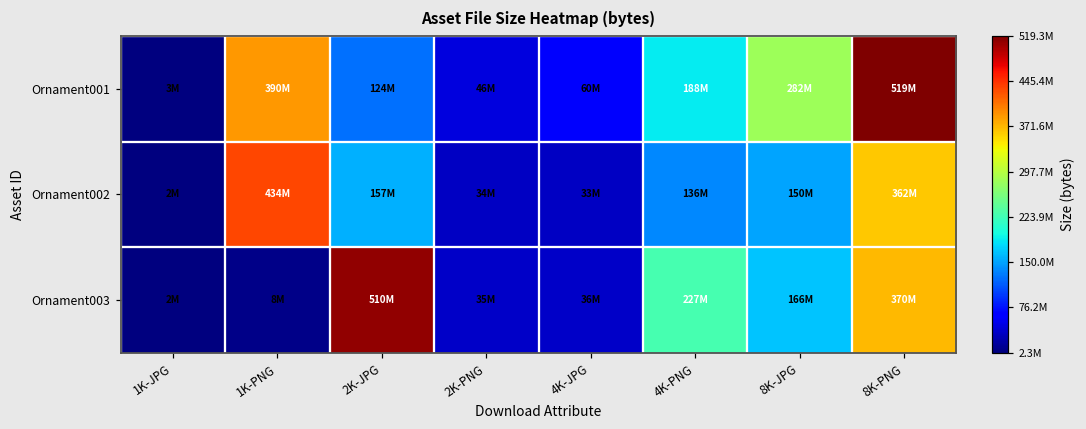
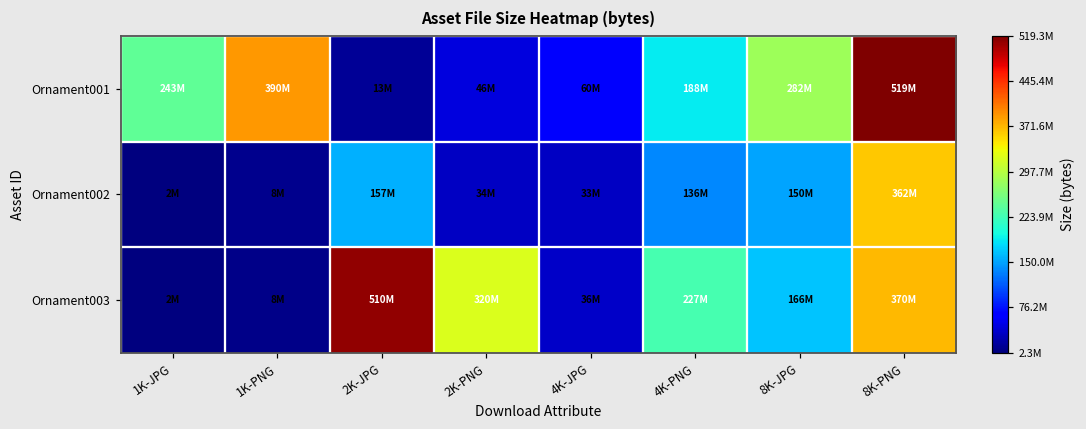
  {
    "Ornament001": {
-     "1K-JPG": "3M",
+     "1K-JPG": "243M",
      "1K-PNG": "390M",
-     "2K-JPG": "124M",
+     "2K-JPG": "13M",
      "2K-PNG": "46M",
      "4K-JPG": "60M",
      "4K-PNG": "188M",
      "8K-JPG": "282M",
      "8K-PNG": "519M"
    },
    "Ornament002": {
      "1K-JPG": "2M",
-     "1K-PNG": "434M",
+     "1K-PNG": "8M",
      "2K-JPG": "157M",
      "2K-PNG": "34M",
      "4K-JPG": "33M",
      "4K-PNG": "136M",
      "8K-JPG": "150M",
      "8K-PNG": "362M"
    },
    "Ornament003": {
      "1K-JPG": "2M",
      "1K-PNG": "8M",
      "2K-JPG": "510M",
-     "2K-PNG": "35M",
+     "2K-PNG": "320M",
      "4K-JPG": "36M",
      "4K-PNG": "227M",
      "8K-JPG": "166M",
      "8K-PNG": "370M"
    }
  }
